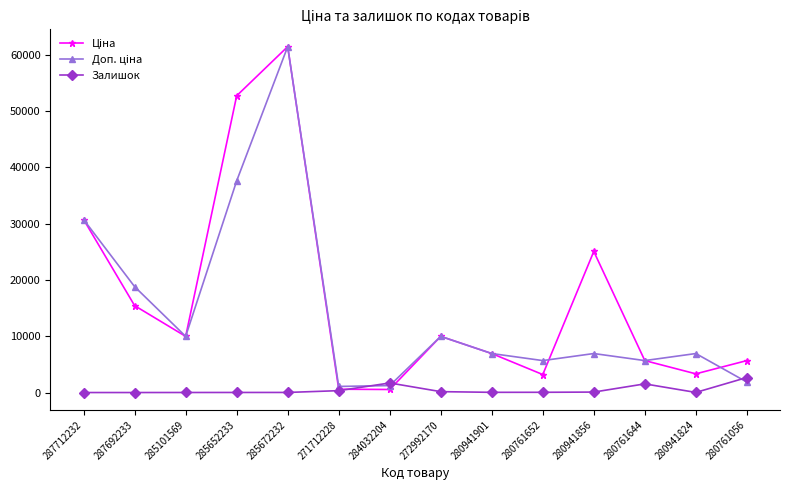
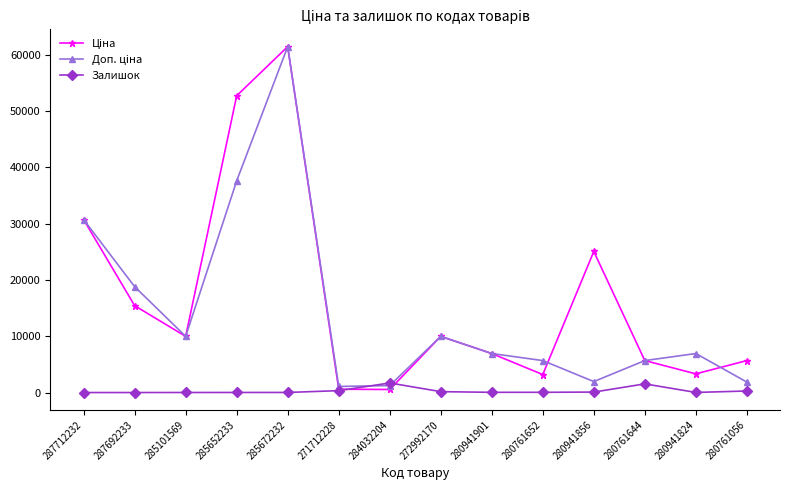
  {
    "Ціна": {
      "287692233": 15000,
      "285652233": 53000,
      "284032204": 1000,
      "280761652": 3000,
      "280941856": 25000,
      "280941824": 3000,
      "280761056": 6000
    },
    "Доп. ціна": {
      "287692233": 19000,
      "285652233": 38000,
      "271712228": 1000,
      "284032204": 1000,
      "280761652": 6000,
-     "280941856": 7000,
+     "280941856": 2000,
      "280941824": 7000,
      "280761056": 2000
    },
    "Залишок": {
      "287712232": 0,
      "287692233": 0,
      "285101569": 0,
      "285652233": 0,
      "285672232": 0,
      "284032204": 2000,
      "272992170": 0,
      "280941901": 0,
      "280761652": 0,
      "280941856": 0,
      "280761644": 2000,
      "280941824": 0,
-     "280761056": 3000
+     "280761056": 0
    }
  }
